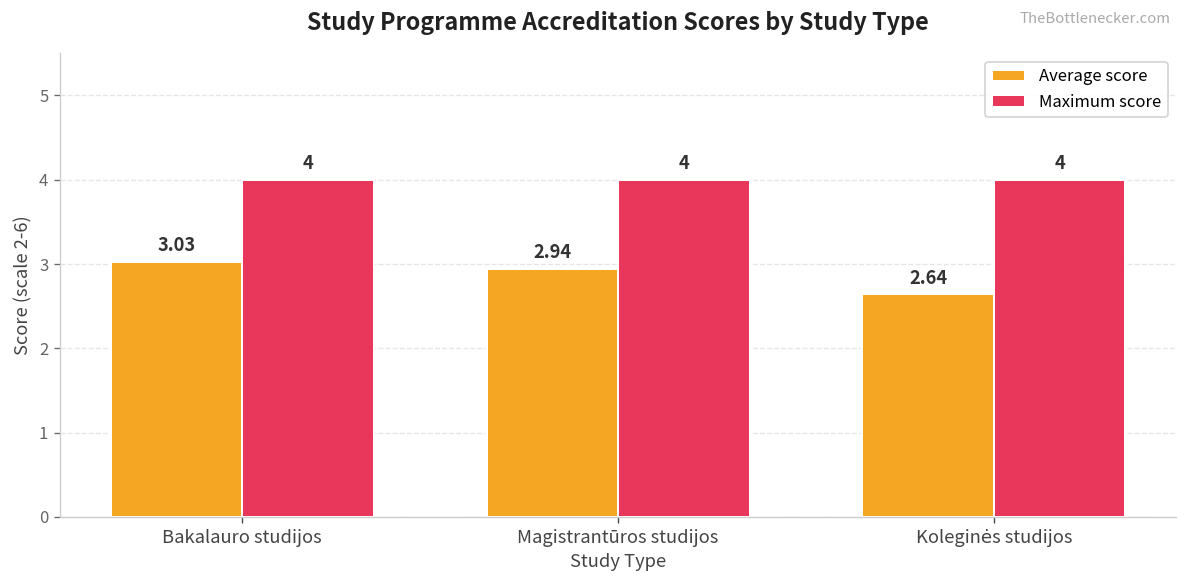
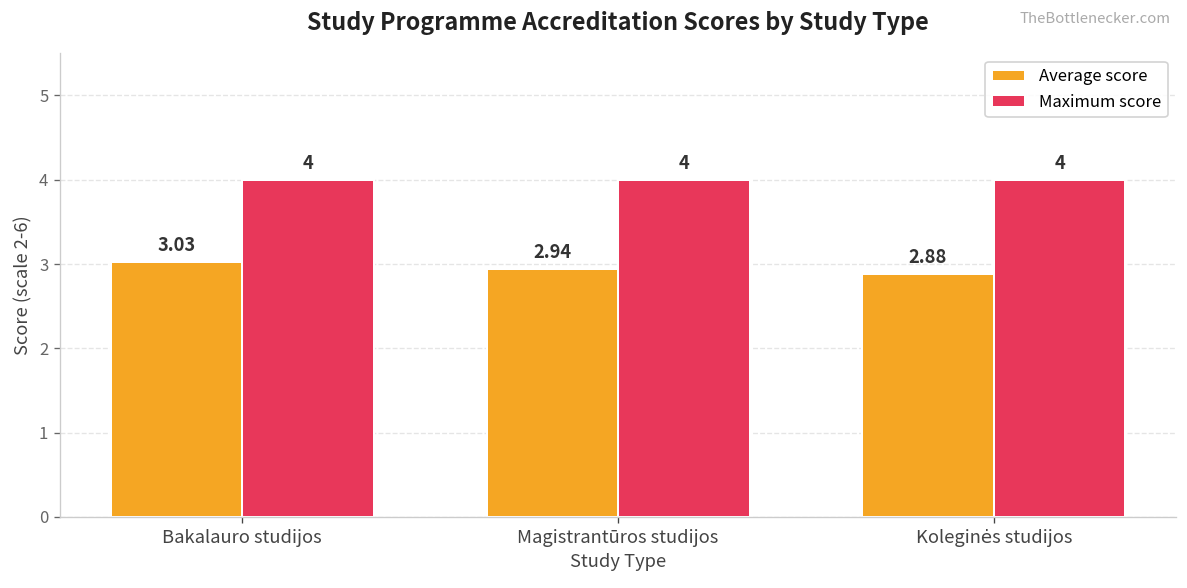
  {
    "Average score": {
      "Bakalauro studijos": 3.03,
      "Magistrantūros studijos": 2.94,
-     "Koleginės studijos": 2.64
+     "Koleginės studijos": 2.88
    },
    "Maximum score": {
      "Bakalauro studijos": 4,
      "Magistrantūros studijos": 4,
      "Koleginės studijos": 4
    }
  }
